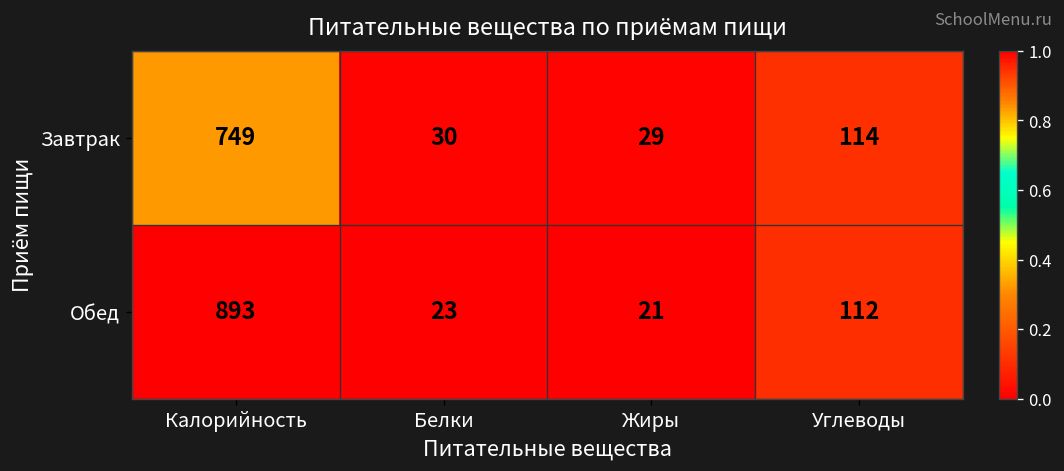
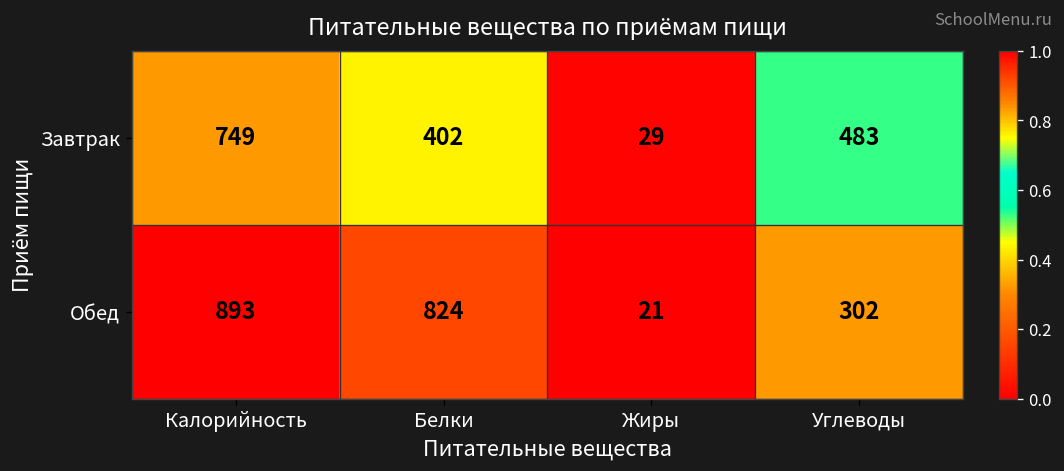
  {
    "Завтрак": {
      "Калорийность": 749,
-     "Белки": 30,
+     "Белки": 402,
      "Жиры": 29,
-     "Углеводы": 114
+     "Углеводы": 483
    },
    "Обед": {
      "Калорийность": 893,
-     "Белки": 23,
+     "Белки": 824,
      "Жиры": 21,
-     "Углеводы": 112
+     "Углеводы": 302
    }
  }
